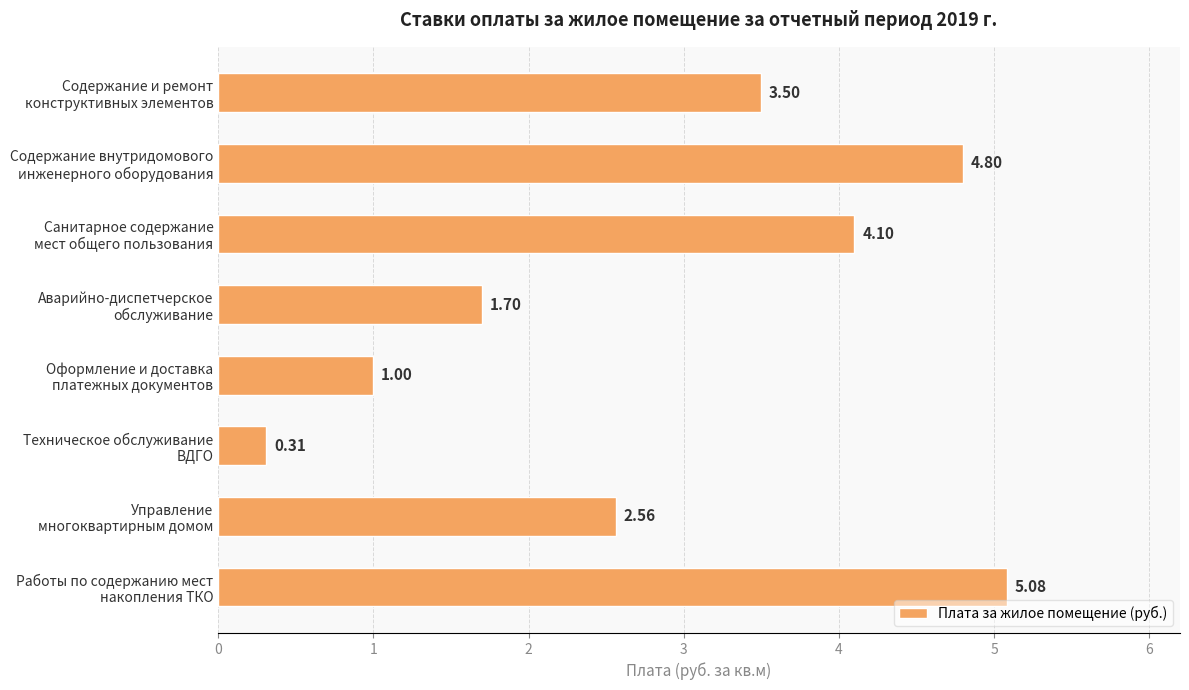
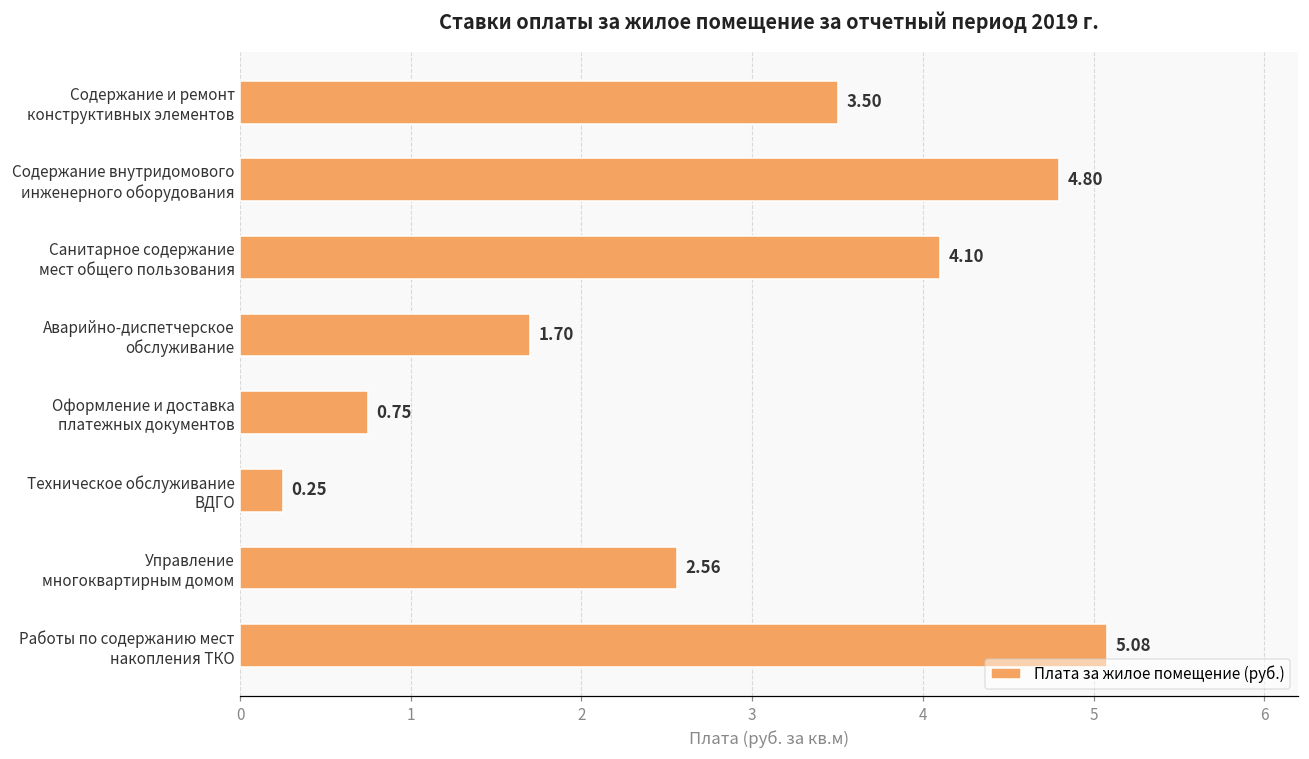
  {
    "Содержание и ремонт конструктивных элементов": 3.50,
    "Содержание внутридомового инженерного оборудования": 4.80,
    "Санитарное содержание мест общего пользования": 4.10,
    "Аварийно-диспетчерское обслуживание": 1.70,
-   "Оформление и доставка платежных документов": 1.00,
-   "Техническое обслуживание ВДГО": 0.31,
+   "Оформление и доставка платежных документов": 0.75,
+   "Техническое обслуживание ВДГО": 0.25,
    "Управление многоквартирным домом": 2.56,
    "Работы по содержанию мест накопления ТКО": 5.08
  }
